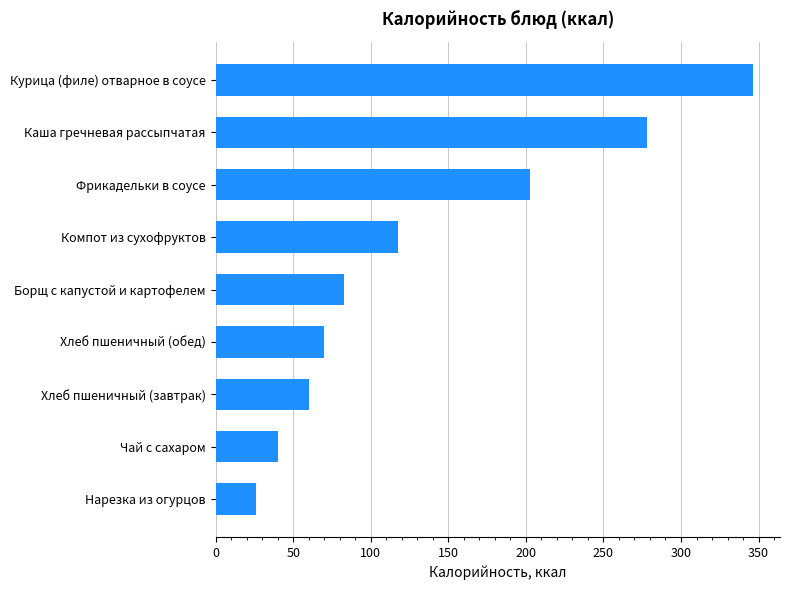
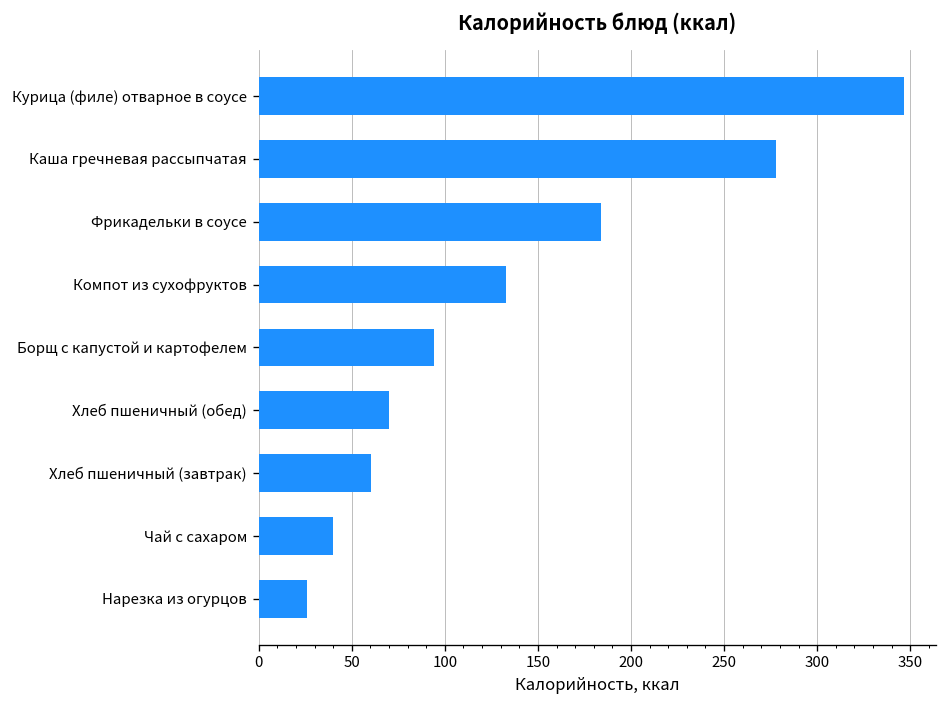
  {
    "Курица (филе) отварное в соусе": 347,
    "Каша гречневая рассыпчатая": 278,
-   "Фрикадельки в соусе": 203,
-   "Компот из сухофруктов": 118,
-   "Борщ с капустой и картофелем": 83,
+   "Фрикадельки в соусе": 184,
+   "Компот из сухофруктов": 133,
+   "Борщ с капустой и картофелем": 94,
    "Хлеб пшеничный (обед)": 70,
    "Хлеб пшеничный (завтрак)": 60,
    "Чай с сахаром": 40,
    "Нарезка из огурцов": 26
  }
